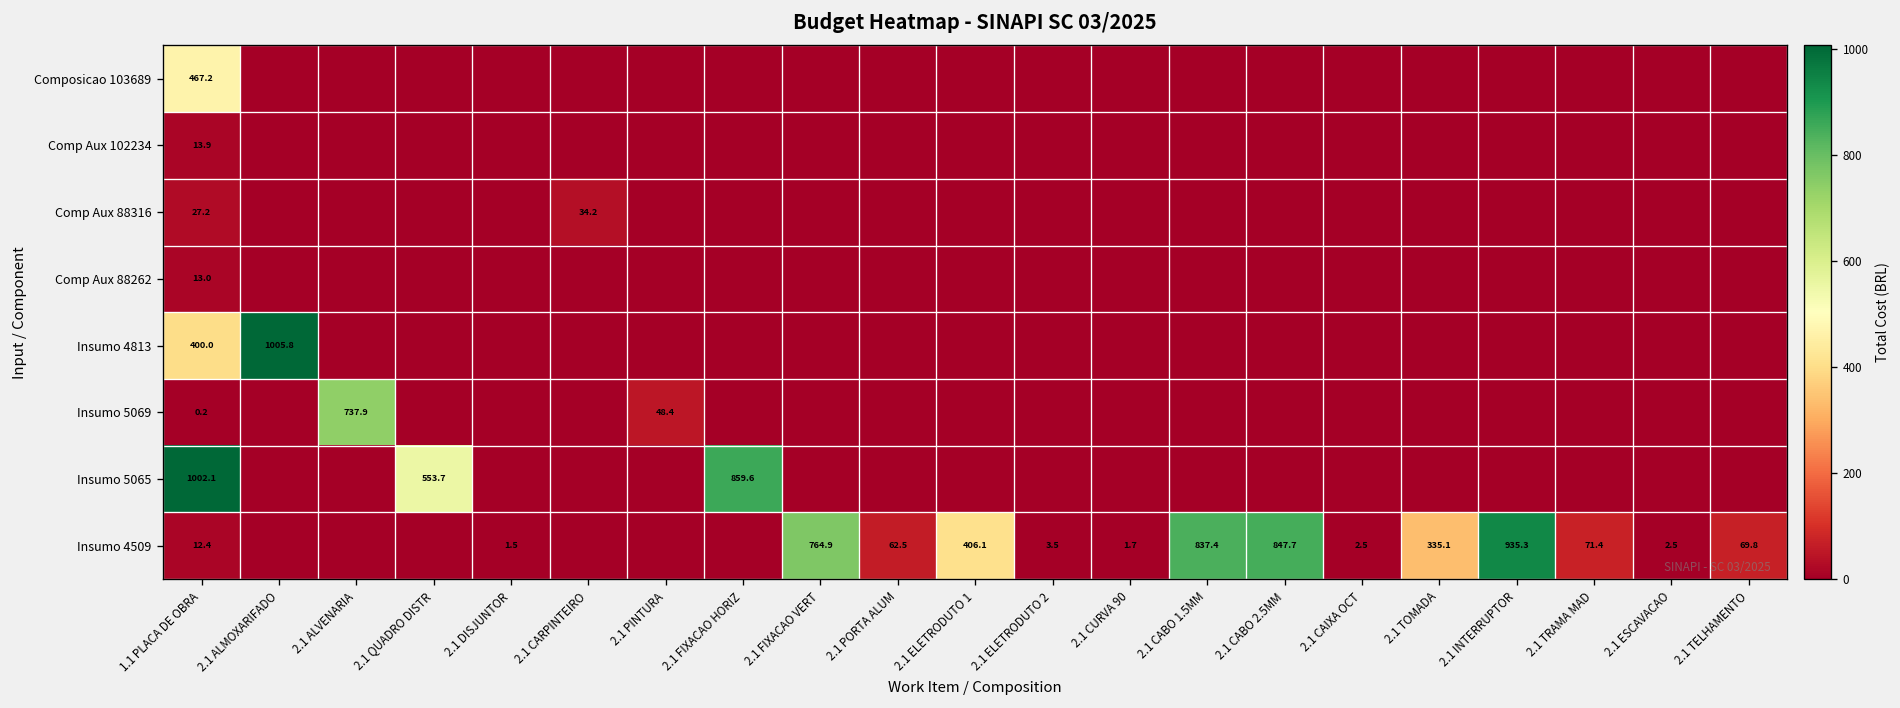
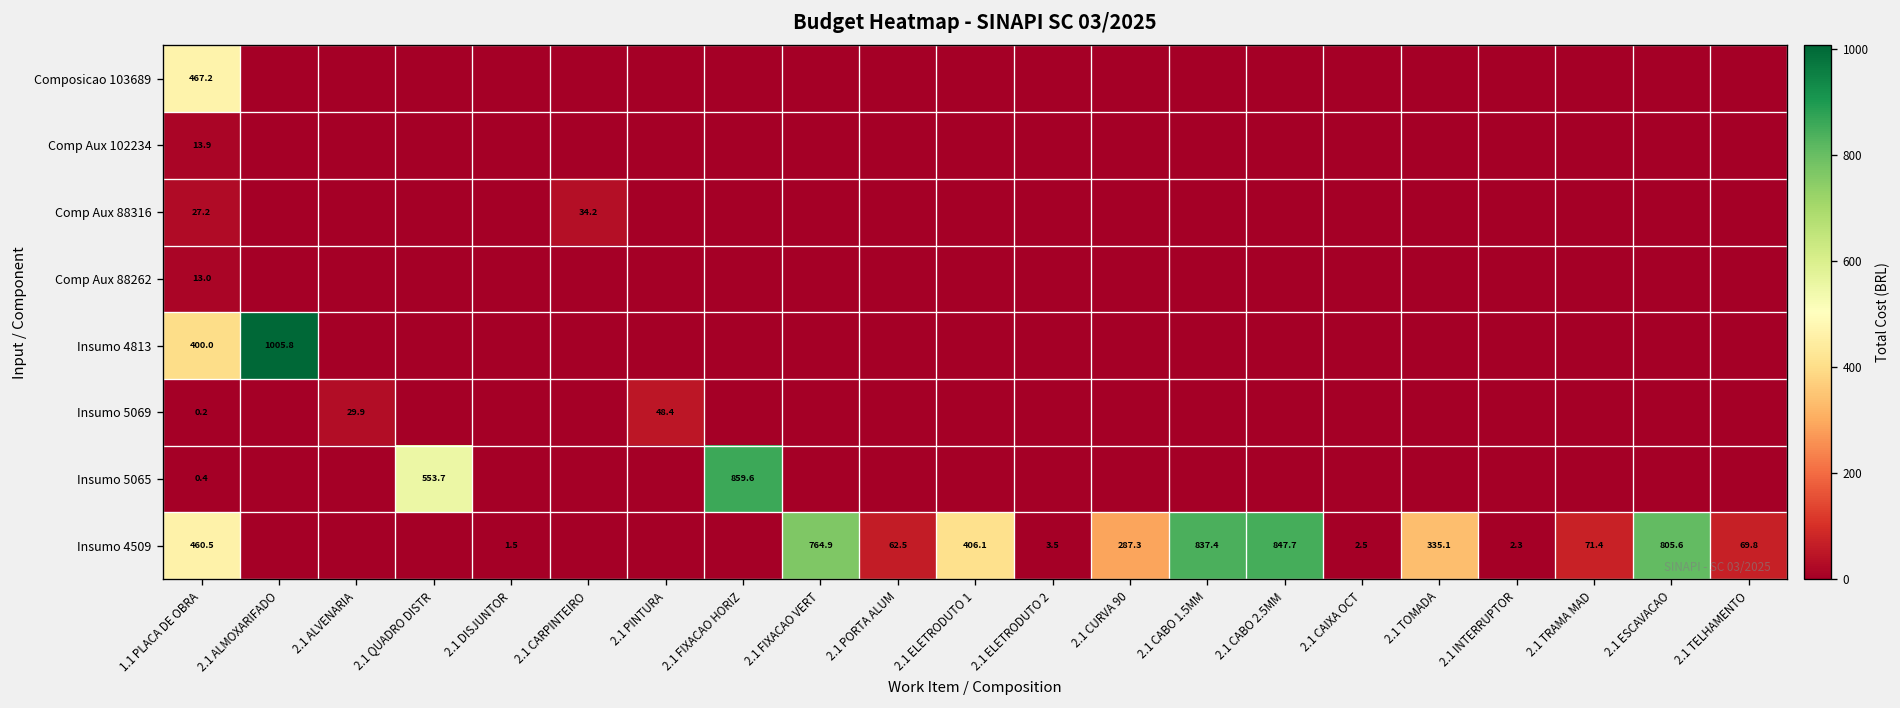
  {
    "Composicao 103689": {
      "1.1 PLACA DE OBRA": 467.2
    },
    "Comp Aux 102234": {
      "1.1 PLACA DE OBRA": 13.9
    },
    "Comp Aux 88316": {
      "1.1 PLACA DE OBRA": 27.2,
      "2.1 CARPINTEIRO": 34.2
    },
    "Comp Aux 88262": {
      "1.1 PLACA DE OBRA": 13.0
    },
    "Insumo 4813": {
      "1.1 PLACA DE OBRA": 400.0,
      "2.1 ALMOXARIFADO": 1005.8
    },
    "Insumo 5069": {
      "1.1 PLACA DE OBRA": 0.2,
-     "2.1 ALVENARIA": 737.9,
+     "2.1 ALVENARIA": 29.9,
      "2.1 PINTURA": 48.4
    },
    "Insumo 5065": {
-     "1.1 PLACA DE OBRA": 1002.1,
+     "1.1 PLACA DE OBRA": 0.4,
      "2.1 QUADRO DISTR": 553.7,
      "2.1 FIXACAO HORIZ": 859.6
    },
    "Insumo 4509": {
-     "1.1 PLACA DE OBRA": 12.4,
+     "1.1 PLACA DE OBRA": 460.5,
      "2.1 DISJUNTOR": 1.5,
      "2.1 FIXACAO VERT": 764.9,
      "2.1 PORTA ALUM": 62.5,
      "2.1 ELETRODUTO 1": 406.1,
      "2.1 ELETRODUTO 2": 3.5,
-     "2.1 CURVA 90": 1.7,
+     "2.1 CURVA 90": 287.3,
      "2.1 CABO 1.5MM": 837.4,
      "2.1 CABO 2.5MM": 847.7,
      "2.1 CAIXA OCT": 2.5,
      "2.1 TOMADA": 335.1,
-     "2.1 INTERRUPTOR": 935.3,
+     "2.1 INTERRUPTOR": 2.3,
      "2.1 TRAMA MAD": 71.4,
-     "2.1 ESCAVACAO": 2.5
+     "2.1 ESCAVACAO": 805.6
    }
  }
